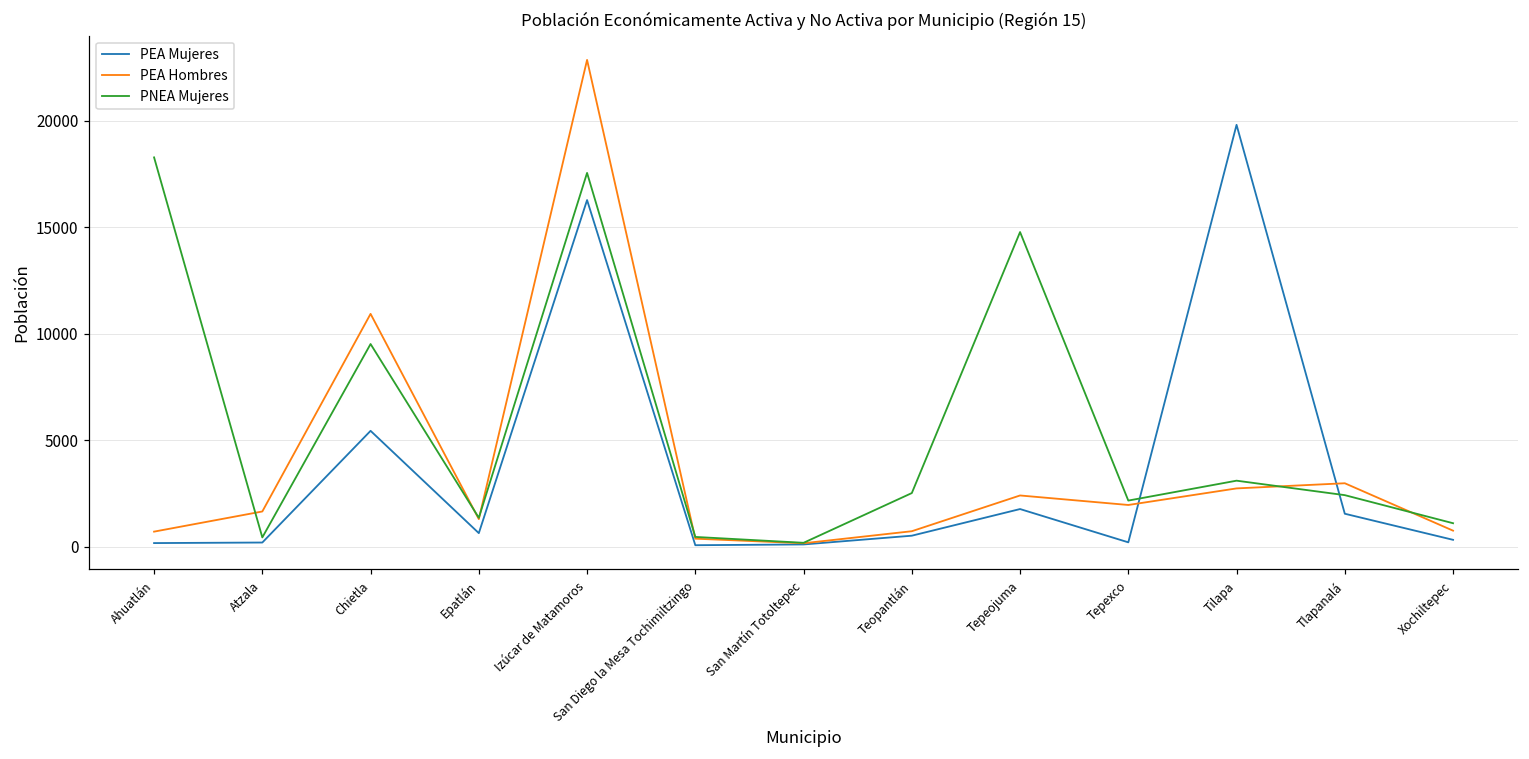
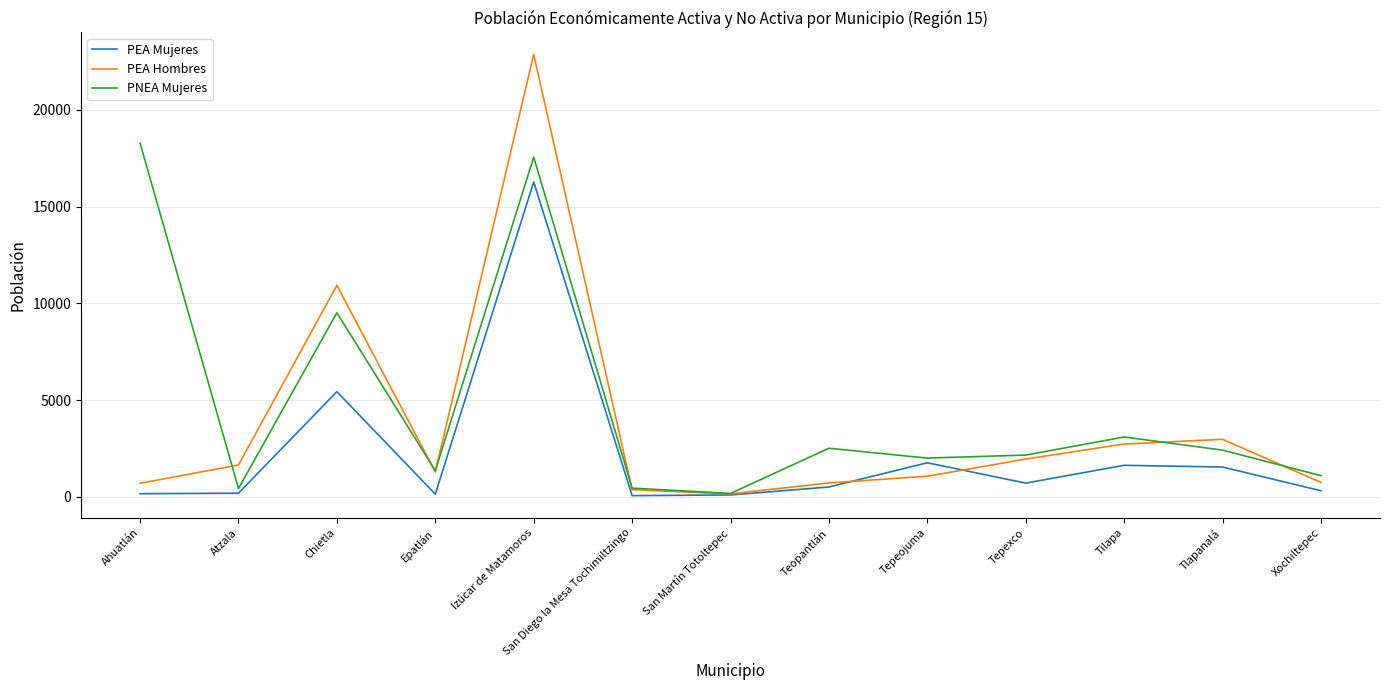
  {
    "PEA Mujeres": {
      "Ahuatlán": 200,
      "Atzala": 200,
      "Chietla": 5400,
-     "Epatlán": 600,
+     "Epatlán": 100,
      "Izúcar de Matamoros": 16300,
      "San Diego la Mesa Tochimiltzingo": 100,
      "Teopantlán": 500,
      "Tepeojuma": 1800,
-     "Tepexco": 200,
-     "Tilapa": 19800,
+     "Tepexco": 700,
+     "Tilapa": 1600,
      "Tlapanalá": 1500,
      "Xochiltepec": 300
    },
    "PEA Hombres": {
      "Ahuatlán": 700,
      "Atzala": 1600,
      "Chietla": 10900,
      "Izúcar de Matamoros": 22900,
      "Teopantlán": 700,
-     "Tepeojuma": 2400,
+     "Tepeojuma": 1100,
      "Tepexco": 2000,
      "Tilapa": 2700,
      "Tlapanalá": 3000,
      "Xochiltepec": 700
    },
    "PNEA Mujeres": {
      "Ahuatlán": 18300,
      "Atzala": 400,
      "Chietla": 9500,
      "Izúcar de Matamoros": 17600,
      "Teopantlán": 2500,
-     "Tepeojuma": 14800,
+     "Tepeojuma": 2000,
      "Tepexco": 2200,
      "Tilapa": 3100,
      "Tlapanalá": 2400,
      "Xochiltepec": 1100
    }
  }
